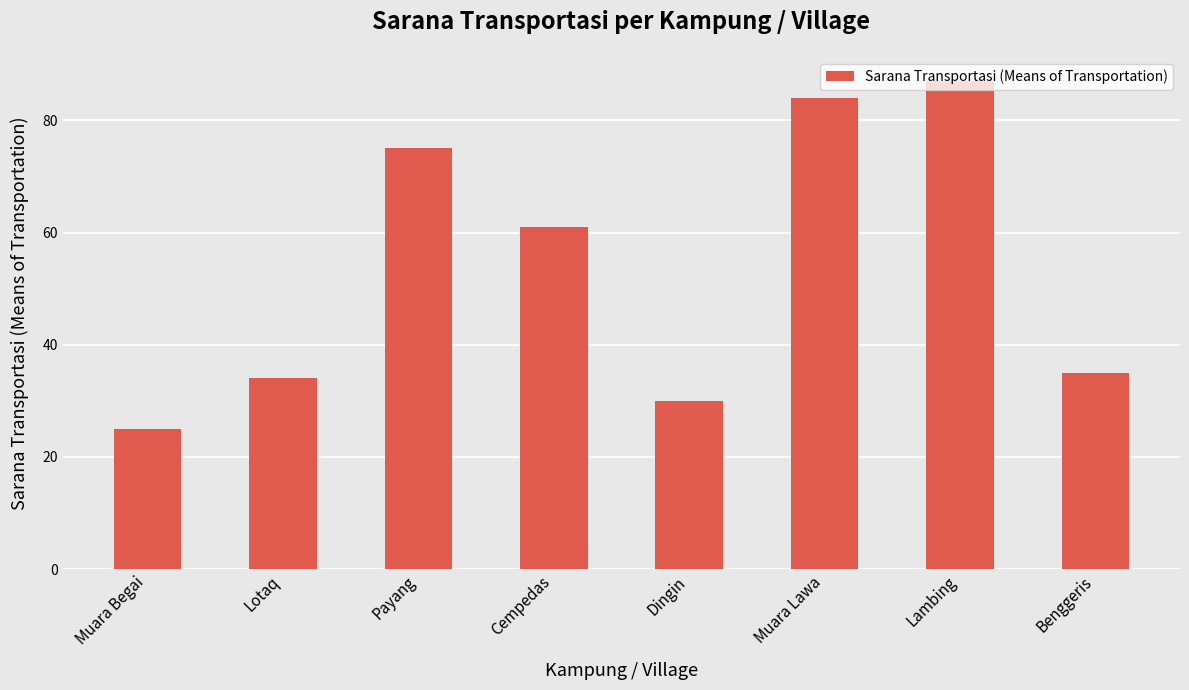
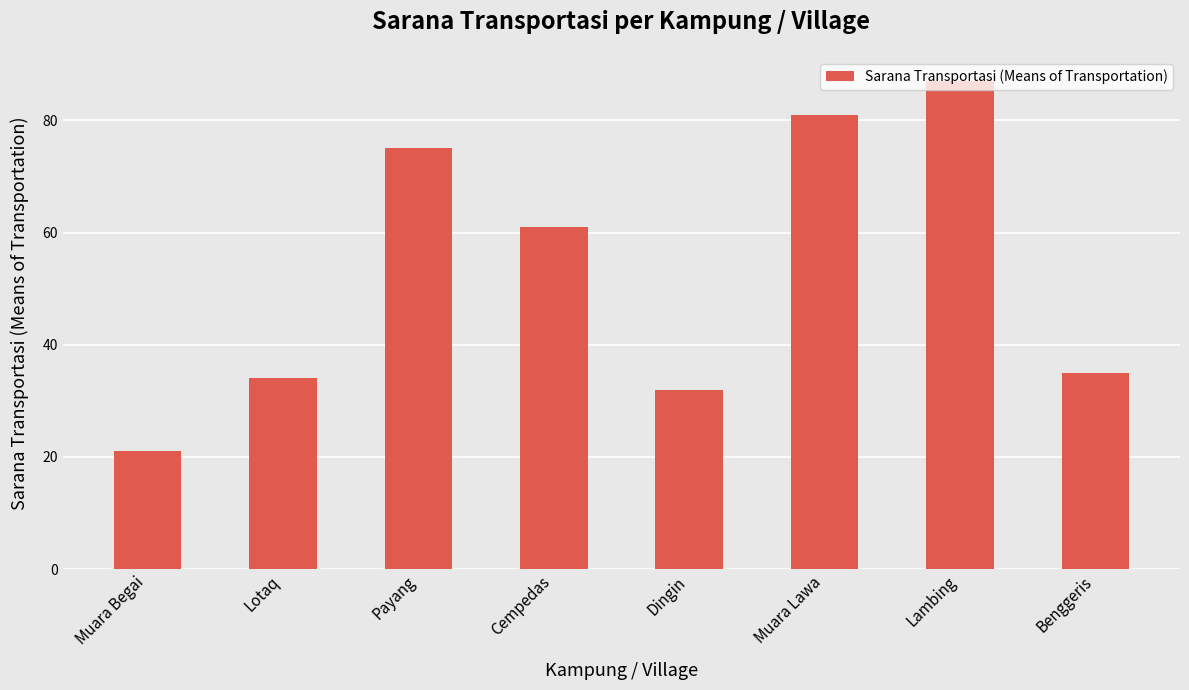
  {
-   "Muara Begai": 25,
+   "Muara Begai": 21,
    "Lotaq": 34,
    "Payang": 75,
    "Cempedas": 61,
-   "Dingin": 30,
-   "Muara Lawa": 84,
+   "Dingin": 32,
+   "Muara Lawa": 81,
    "Benggeris": 35
  }
